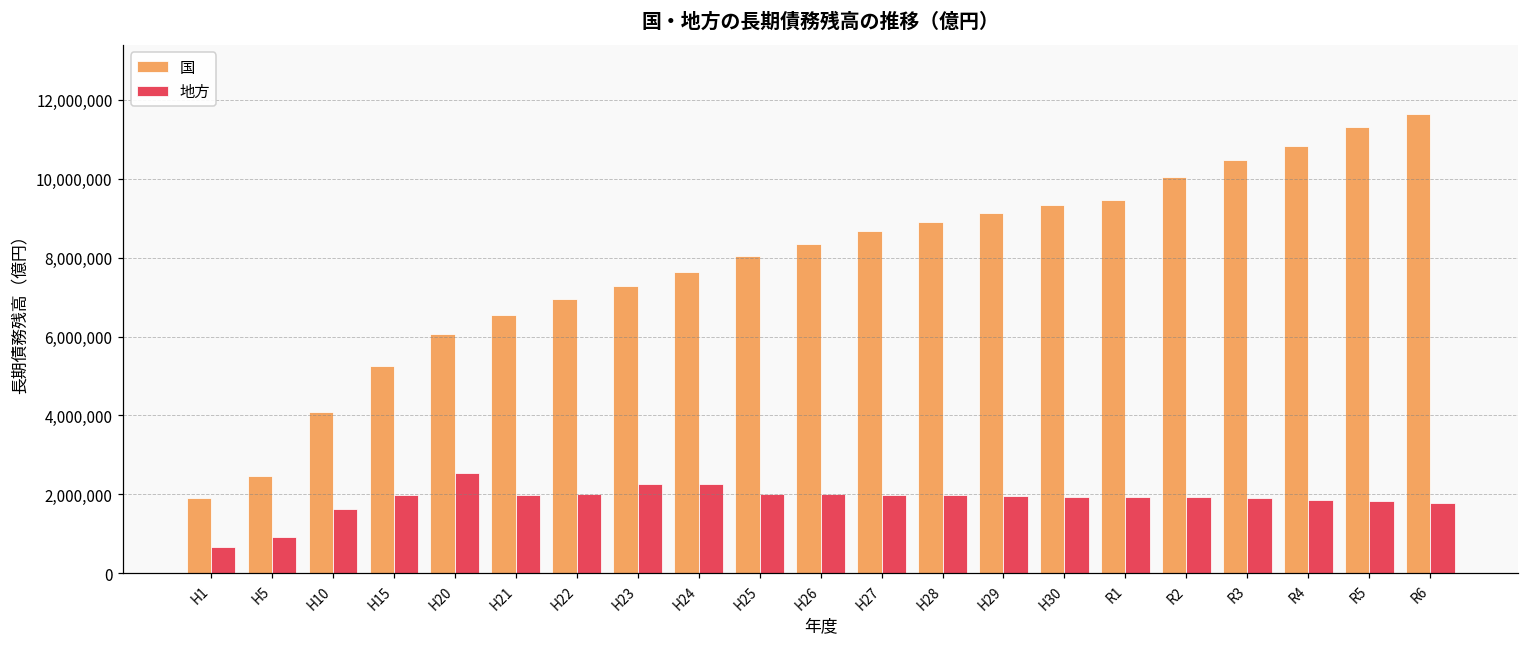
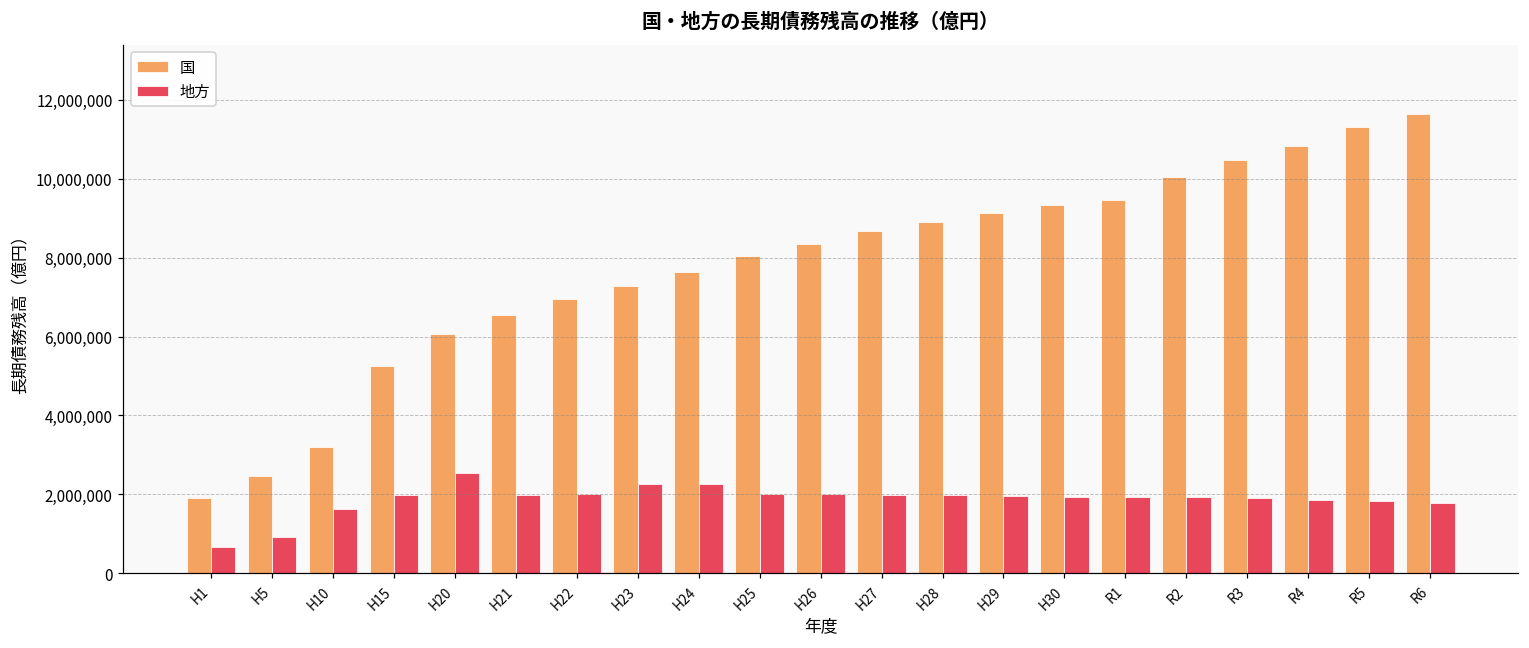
  {
    "国": {
      "H1": "1,900,000",
      "H5": "2,500,000",
-     "H10": "4,100,000",
+     "H10": "3,200,000",
      "H15": "5,300,000",
      "H20": "6,100,000",
      "H21": "6,500,000",
      "H22": "7,000,000",
      "H23": "7,300,000",
      "H24": "7,600,000",
      "H25": "8,000,000",
      "H26": "8,300,000",
      "H27": "8,700,000",
      "H28": "8,900,000",
      "H29": "9,100,000",
      "H30": "9,300,000",
      "R1": "9,400,000",
      "R2": "10,000,000",
      "R3": "10,500,000",
      "R4": "10,800,000",
      "R5": "11,300,000",
      "R6": "11,600,000"
    },
    "地方": {
      "H1": "700,000",
      "H5": "900,000",
      "H10": "1,600,000",
      "H15": "2,000,000",
      "H20": "2,500,000",
      "H21": "2,000,000",
      "H22": "2,000,000",
      "H23": "2,300,000",
      "H24": "2,300,000",
      "H25": "2,000,000",
      "H26": "2,000,000",
      "H27": "2,000,000",
      "H28": "2,000,000",
      "H29": "2,000,000",
      "H30": "1,900,000",
      "R1": "1,900,000",
      "R2": "1,900,000",
      "R3": "1,900,000",
      "R4": "1,900,000",
      "R5": "1,800,000",
      "R6": "1,800,000"
    }
  }
